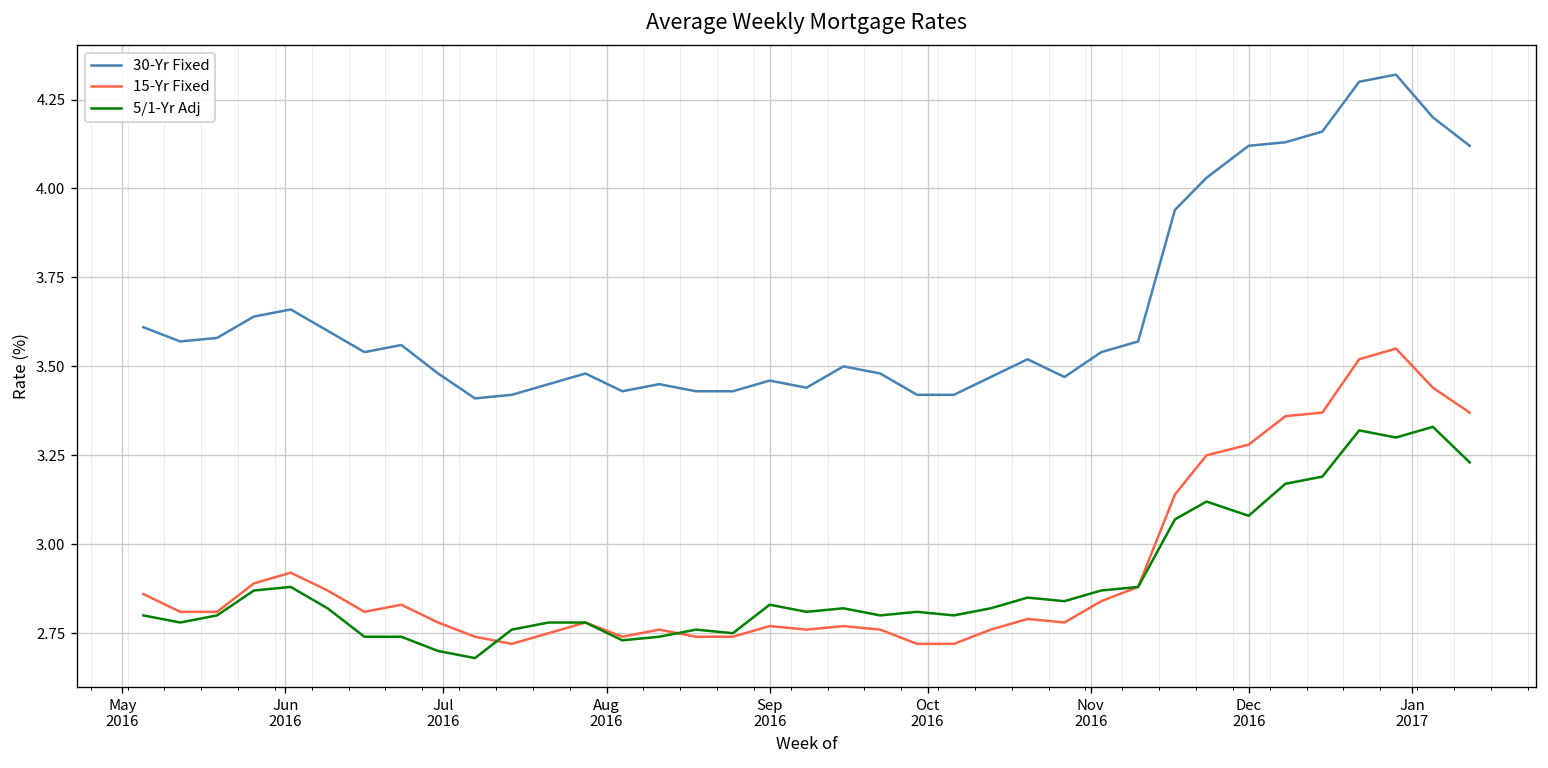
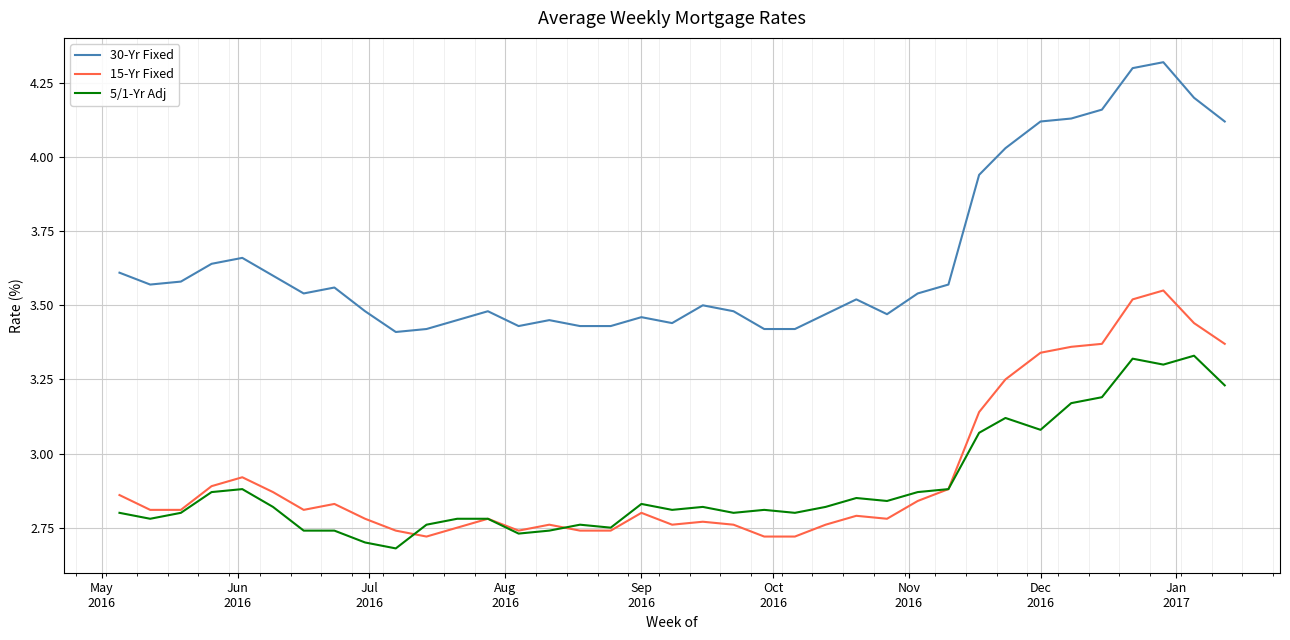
  {
    "30-Yr Fixed": {
      "Sep 2016": 3.46,
      "Dec 2016": 4.12
    },
    "15-Yr Fixed": {
-     "Sep 2016": 2.77,
-     "Dec 2016": 3.28
+     "Sep 2016": 2.80,
+     "Dec 2016": 3.34
    },
    "5/1-Yr Adj": {
      "Sep 2016": 2.83,
      "Dec 2016": 3.08
    }
  }
